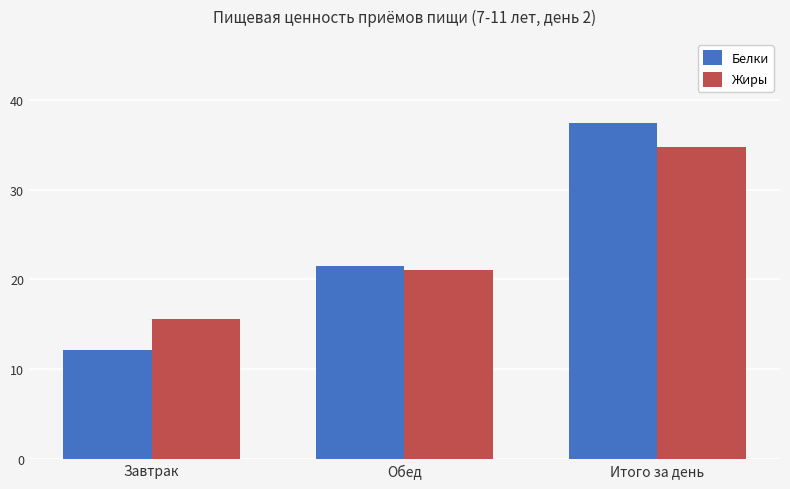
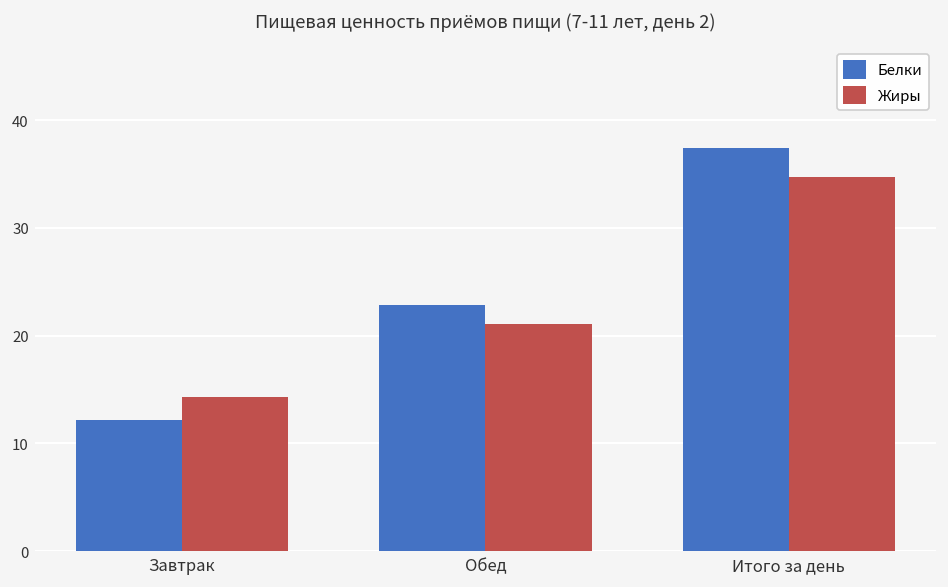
  {
    "Белки": {
      "Завтрак": 12,
-     "Обед": 21,
+     "Обед": 23,
      "Итого за день": 37
    },
    "Жиры": {
-     "Завтрак": 16,
+     "Завтрак": 14,
      "Обед": 21,
      "Итого за день": 35
    }
  }
